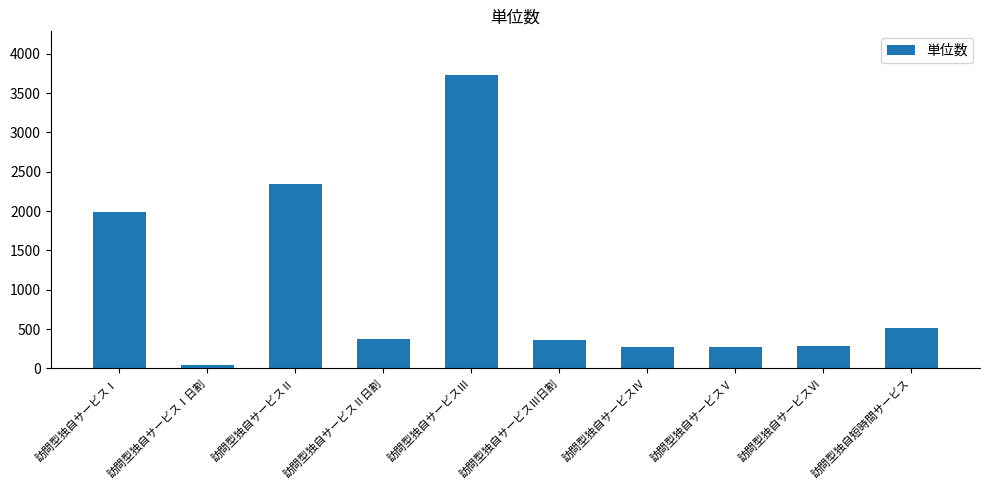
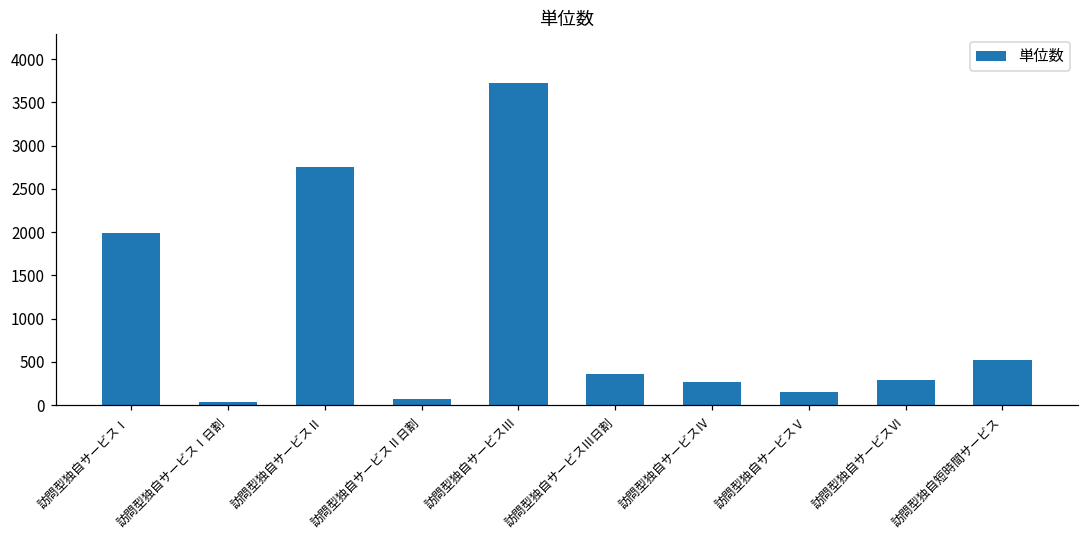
  {
    "訪問型独自サービスⅠ": 2000,
    "訪問型独自サービスⅠ日割": 0,
-   "訪問型独自サービスⅡ": 2300,
-   "訪問型独自サービスⅡ日割": 400,
+   "訪問型独自サービスⅡ": 2700,
+   "訪問型独自サービスⅡ日割": 100,
    "訪問型独自サービスⅢ": 3700,
    "訪問型独自サービスⅢ日割": 400,
    "訪問型独自サービスⅣ": 300,
-   "訪問型独自サービスⅤ": 300,
+   "訪問型独自サービスⅤ": 200,
    "訪問型独自サービスⅥ": 300,
    "訪問型独自短時間サービス": 500
  }
